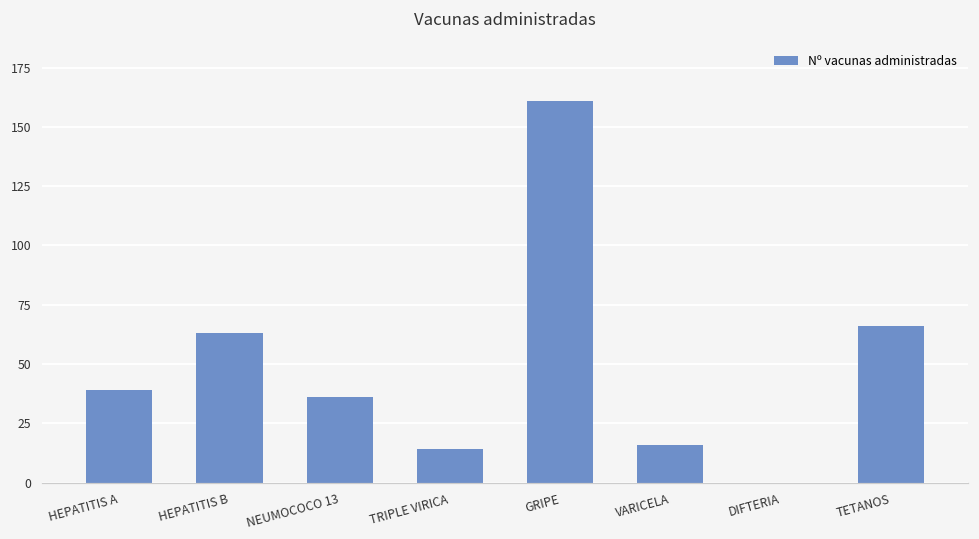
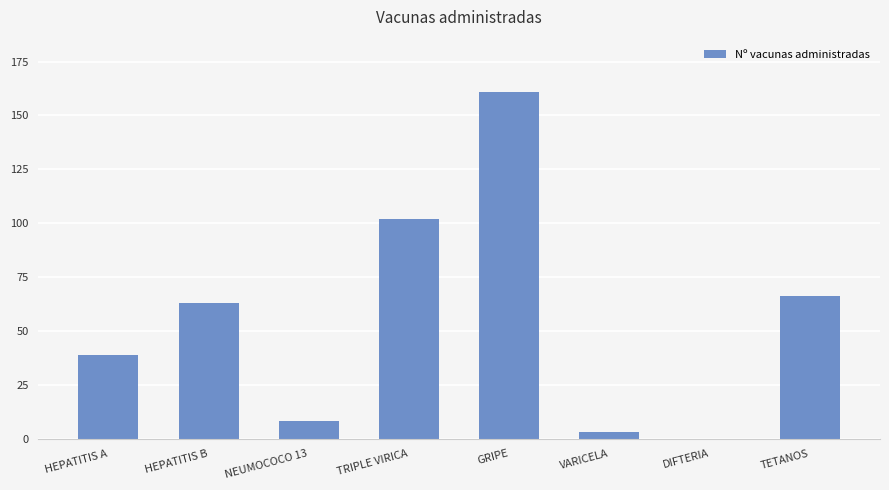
  {
    "HEPATITIS A": 39,
    "HEPATITIS B": 63,
-   "NEUMOCOCO 13": 36,
-   "TRIPLE VIRICA": 14,
+   "NEUMOCOCO 13": 8,
+   "TRIPLE VIRICA": 102,
    "GRIPE": 161,
-   "VARICELA": 16,
+   "VARICELA": 3,
    "DIFTERIA": 0,
    "TETANOS": 66
  }
